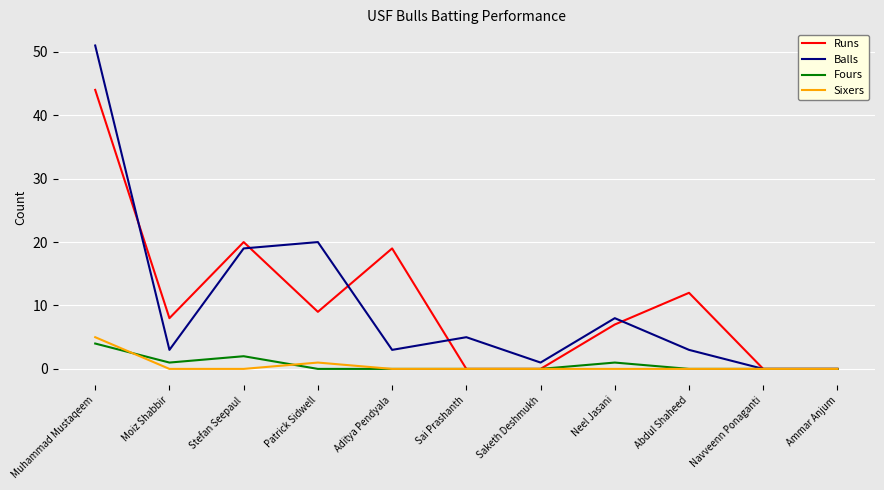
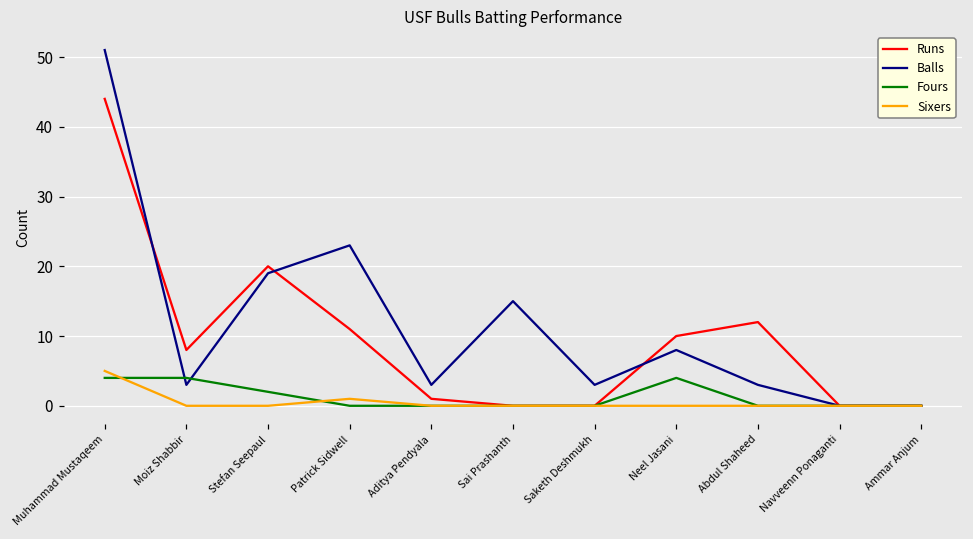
  {
    "Runs": {
      "Muhammad Mustaqeem": 44,
      "Moiz Shabbir": 8,
      "Stefan Seepaul": 20,
-     "Patrick Sidwell": 9,
-     "Aditya Pendyala": 19,
-     "Neel Jasani": 7,
+     "Patrick Sidwell": 11,
+     "Aditya Pendyala": 1,
+     "Neel Jasani": 10,
      "Abdul Shaheed": 12
    },
    "Balls": {
      "Muhammad Mustaqeem": 51,
      "Moiz Shabbir": 3,
      "Stefan Seepaul": 19,
-     "Patrick Sidwell": 20,
+     "Patrick Sidwell": 23,
      "Aditya Pendyala": 3,
-     "Sai Prashanth": 5,
-     "Saketh Deshmukh": 1,
+     "Sai Prashanth": 15,
+     "Saketh Deshmukh": 3,
      "Neel Jasani": 8,
      "Abdul Shaheed": 3
    },
    "Fours": {
      "Muhammad Mustaqeem": 4,
-     "Moiz Shabbir": 1,
+     "Moiz Shabbir": 4,
      "Stefan Seepaul": 2,
      "Patrick Sidwell": 0,
-     "Neel Jasani": 1
+     "Neel Jasani": 4
    },
    "Sixers": {
      "Muhammad Mustaqeem": 5,
      "Moiz Shabbir": 0,
      "Stefan Seepaul": 0,
      "Patrick Sidwell": 1,
      "Neel Jasani": 0
    }
  }
